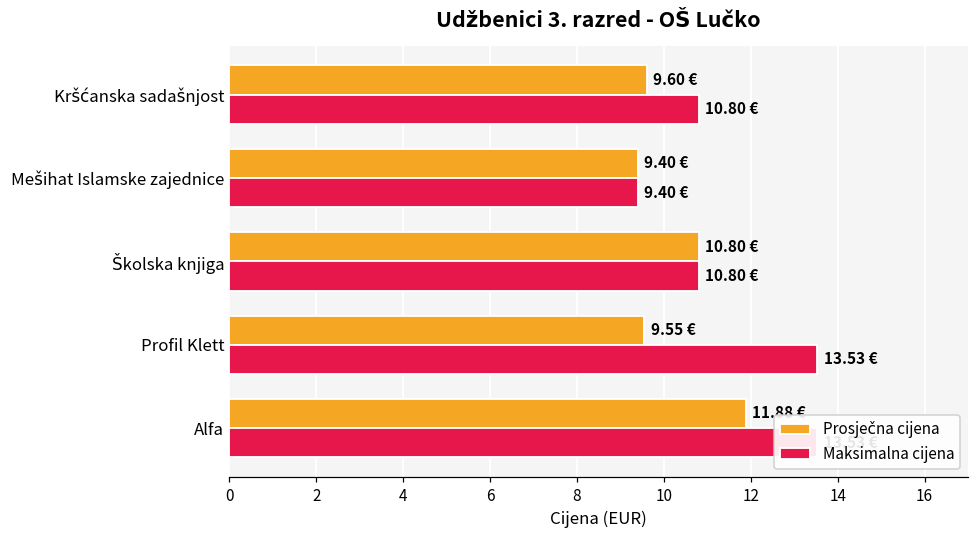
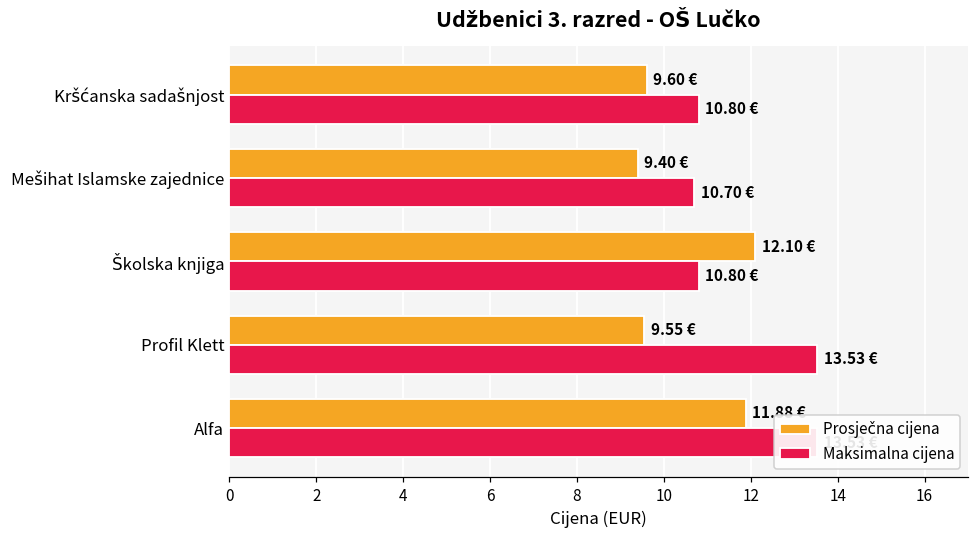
  {
    "Prosječna cijena": {
      "Kršćanska sadašnjost": 9.60,
      "Mešihat Islamske zajednice": 9.40,
-     "Školska knjiga": 10.80,
+     "Školska knjiga": 12.10,
      "Profil Klett": 9.55
    },
    "Maksimalna cijena": {
      "Kršćanska sadašnjost": 10.80,
-     "Mešihat Islamske zajednice": 9.40,
+     "Mešihat Islamske zajednice": 10.70,
      "Školska knjiga": 10.80,
      "Profil Klett": 13.53
    }
  }
